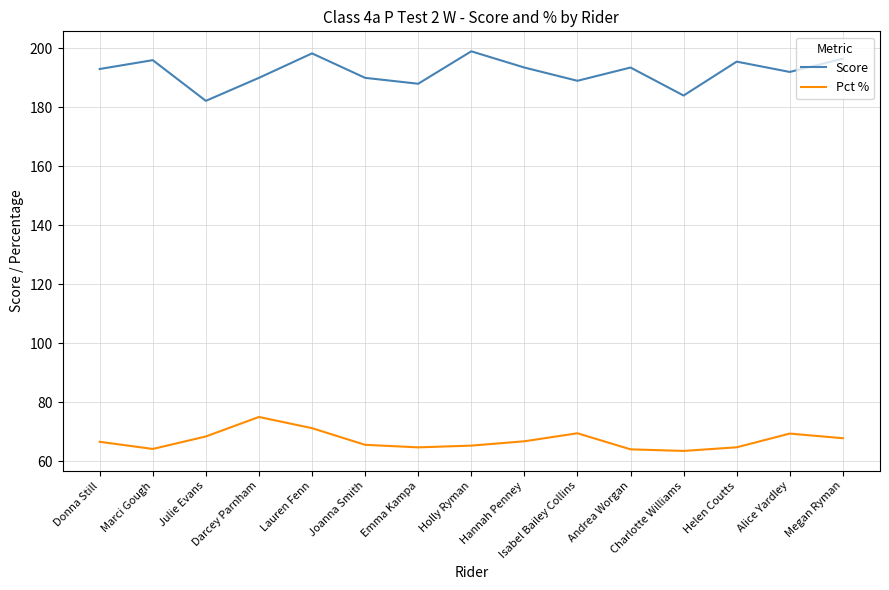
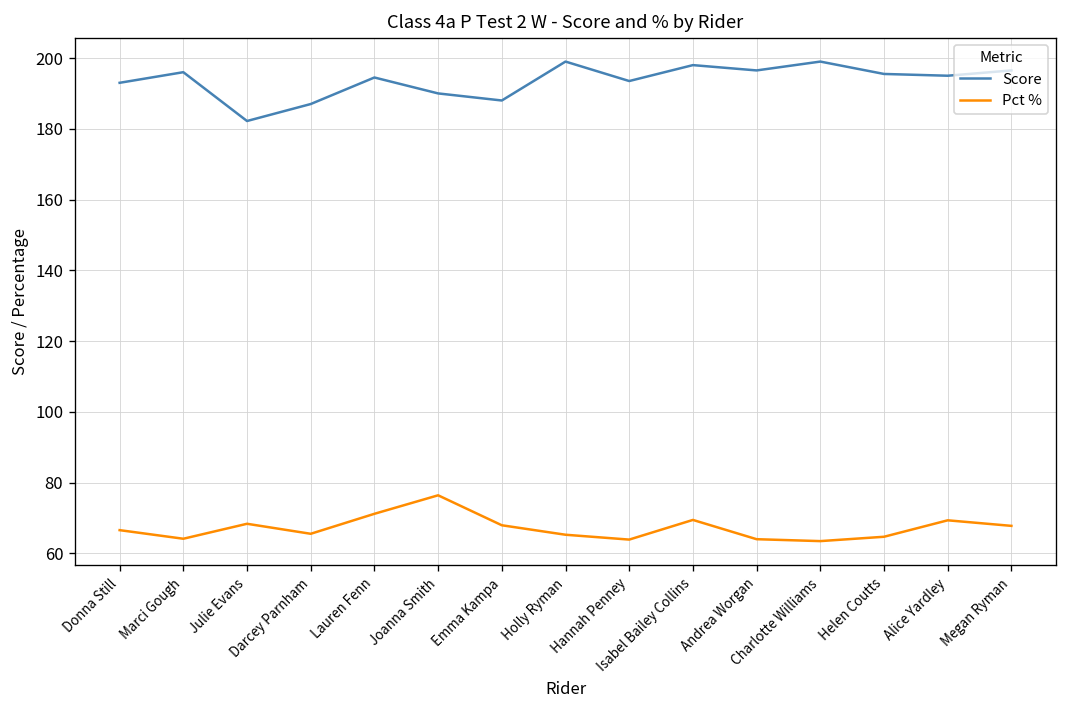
  {
    "Score": {
      "Donna Still": 193,
      "Marci Gough": 196,
      "Julie Evans": 182,
-     "Darcey Parnham": 190,
-     "Lauren Fenn": 198,
+     "Darcey Parnham": 187,
+     "Lauren Fenn": 195,
      "Joanna Smith": 190,
      "Emma Kampa": 188,
      "Holly Ryman": 199,
      "Hannah Penney": 194,
-     "Isabel Bailey Collins": 189,
-     "Andrea Worgan": 194,
-     "Charlotte Williams": 184,
+     "Isabel Bailey Collins": 198,
+     "Andrea Worgan": 197,
+     "Charlotte Williams": 199,
      "Helen Coutts": 196,
-     "Alice Yardley": 192
+     "Alice Yardley": 195
    },
    "Pct %": {
      "Donna Still": 67,
      "Marci Gough": 64,
      "Julie Evans": 68,
-     "Darcey Parnham": 75,
+     "Darcey Parnham": 66,
      "Lauren Fenn": 71,
-     "Joanna Smith": 66,
-     "Emma Kampa": 65,
+     "Joanna Smith": 76,
+     "Emma Kampa": 68,
      "Holly Ryman": 65,
-     "Hannah Penney": 67,
+     "Hannah Penney": 64,
      "Isabel Bailey Collins": 69,
      "Andrea Worgan": 64,
      "Charlotte Williams": 63,
      "Helen Coutts": 65,
      "Alice Yardley": 69,
      "Megan Ryman": 68
    }
  }
